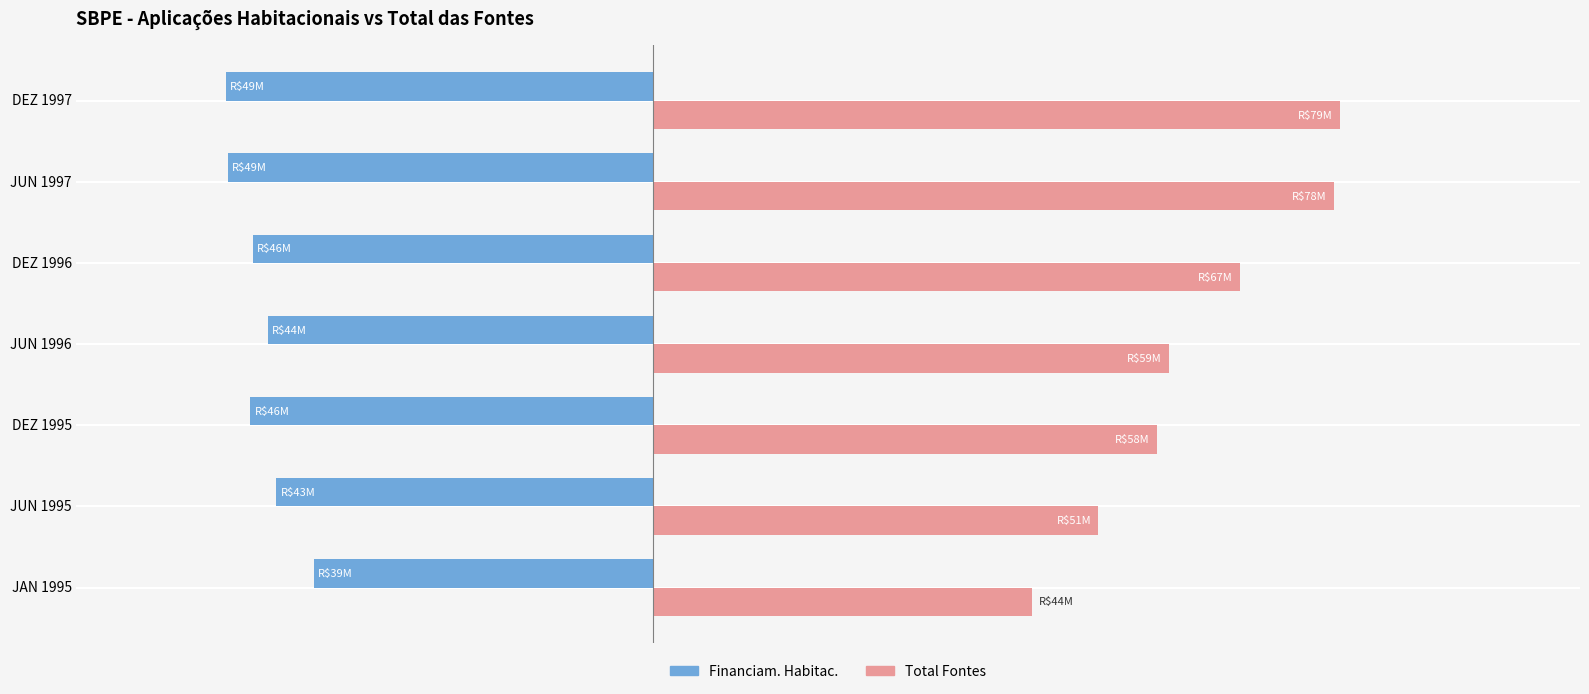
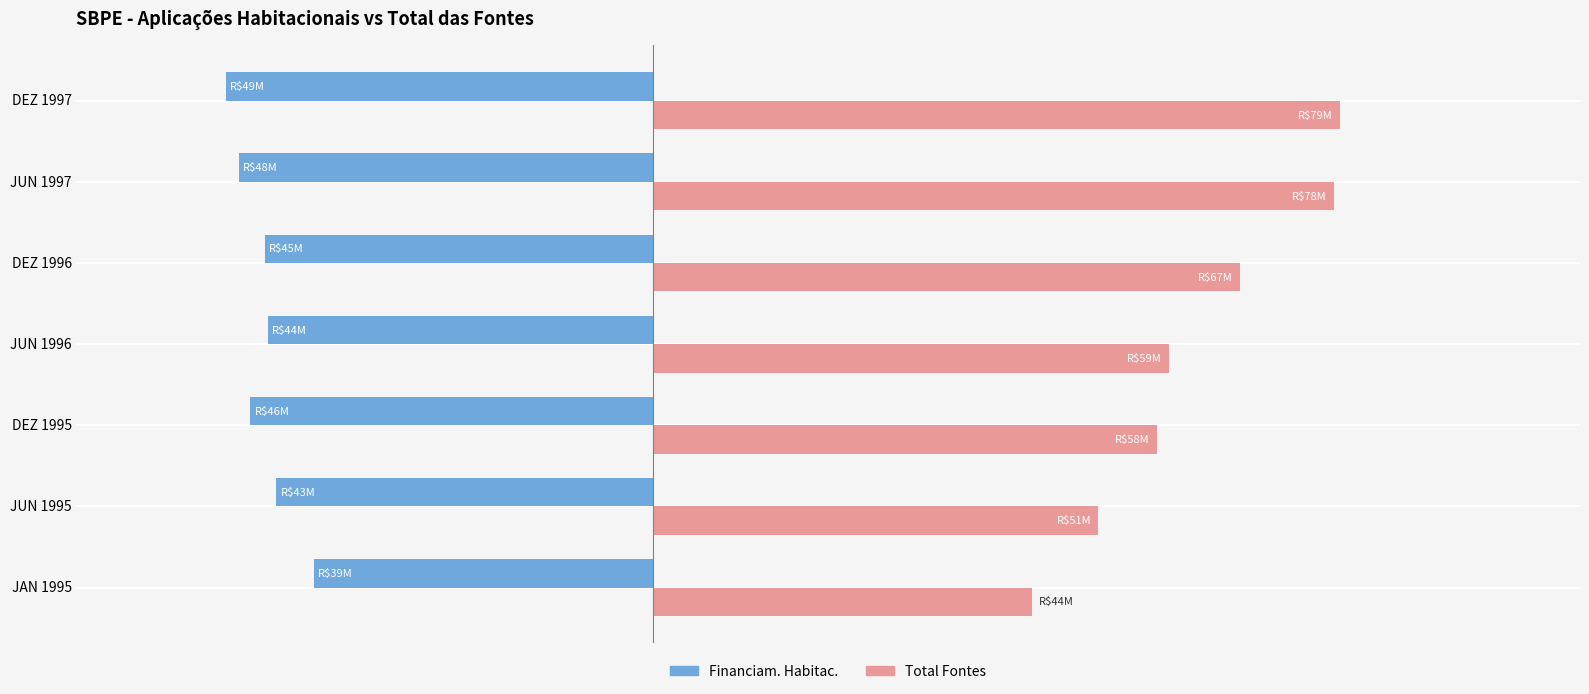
  {
    "Financiam. Habitac.": {
-     "JUN 1997": "$49M",
-     "DEZ 1996": "$46M"
+     "JUN 1997": "$48M",
+     "DEZ 1996": "$45M"
    },
    "Total Fontes": {
      "JAN 1995": "$44M"
    }
  }
